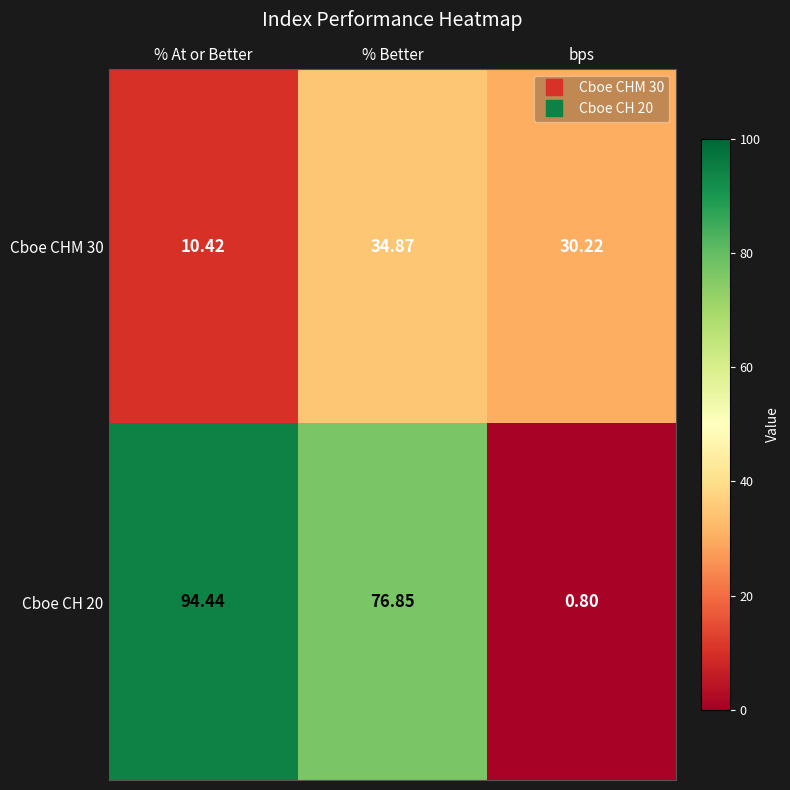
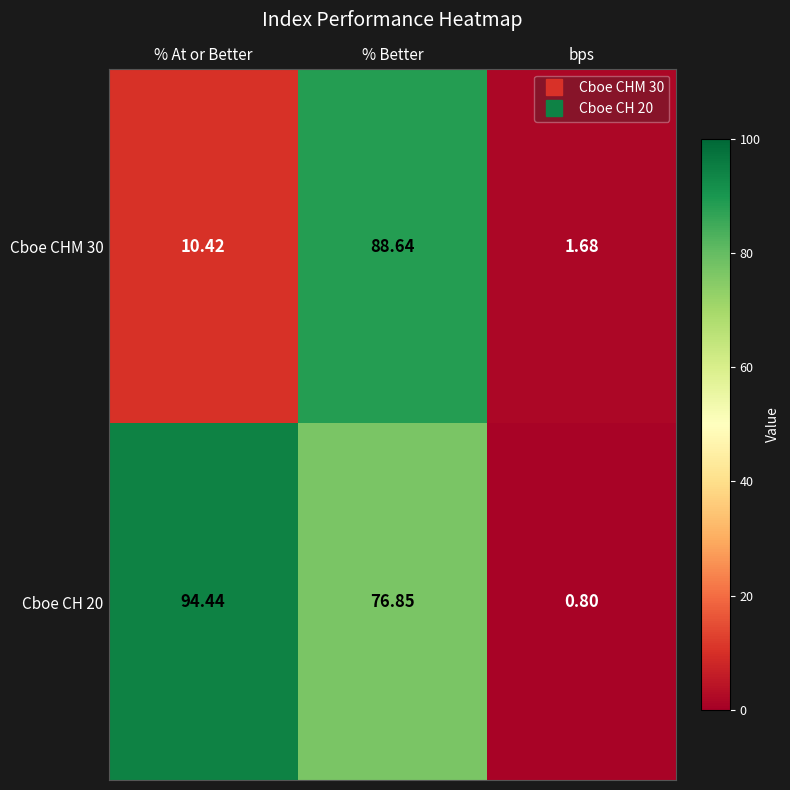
  {
    "Cboe CHM 30": {
      "% At or Better": 10.42,
-     "% Better": 34.87,
-     "bps": 30.22
+     "% Better": 88.64,
+     "bps": 1.68
    },
    "Cboe CH 20": {
      "% At or Better": 94.44,
      "% Better": 76.85,
      "bps": 0.80
    }
  }
